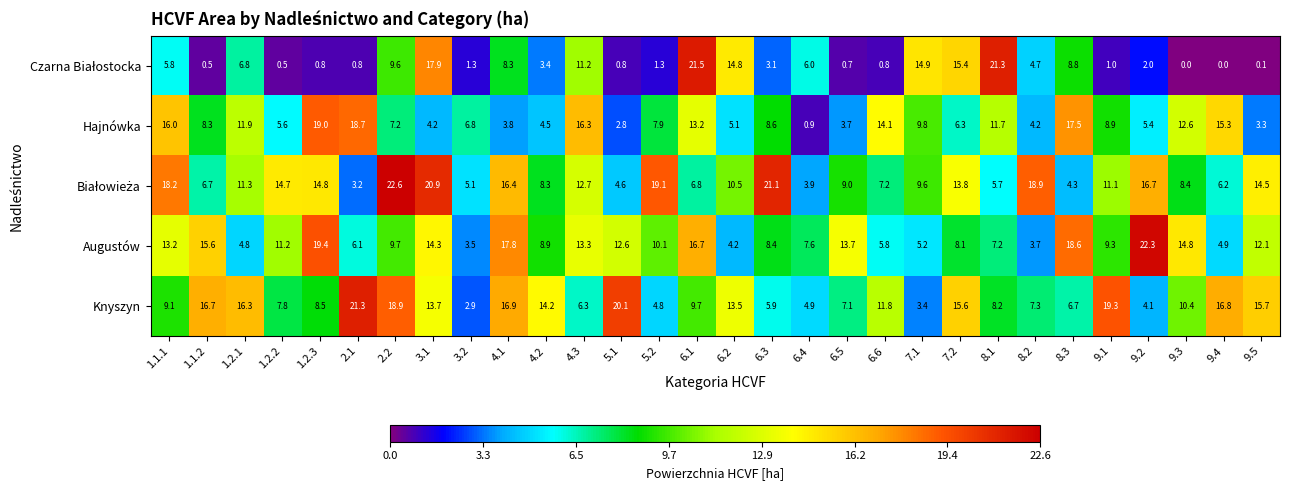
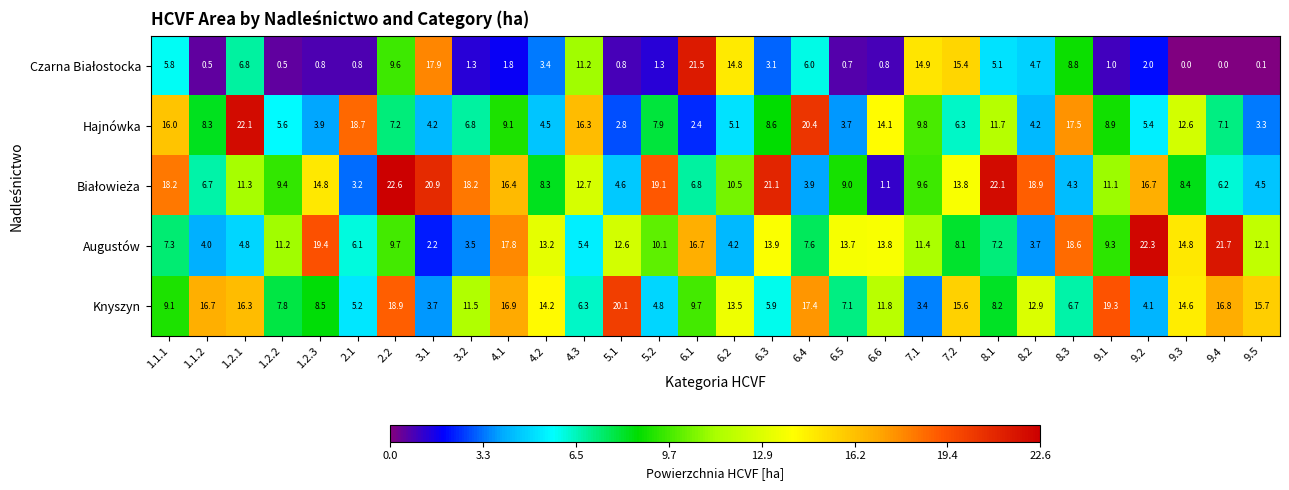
  {
    "Czarna Białostocka": {
      "1.1.1": 5.8,
      "1.1.2": 0.5,
      "1.2.1": 6.8,
      "1.2.2": 0.5,
      "1.2.3": 0.8,
      "2.1": 0.8,
      "2.2": 9.6,
      "3.1": 17.9,
      "3.2": 1.3,
-     "4.1": 8.3,
+     "4.1": 1.8,
      "4.2": 3.4,
      "4.3": 11.2,
      "5.1": 0.8,
      "5.2": 1.3,
      "6.1": 21.5,
      "6.2": 14.8,
      "6.3": 3.1,
      "6.4": 6.0,
      "6.5": 0.7,
      "6.6": 0.8,
      "7.1": 14.9,
      "7.2": 15.4,
-     "8.1": 21.3,
+     "8.1": 5.1,
      "8.2": 4.7,
      "8.3": 8.8,
      "9.1": 1.0,
      "9.2": 2.0,
      "9.3": 0.0,
      "9.4": 0.0,
      "9.5": 0.1
    },
    "Hajnówka": {
      "1.1.1": 16.0,
      "1.1.2": 8.3,
-     "1.2.1": 11.9,
+     "1.2.1": 22.1,
      "1.2.2": 5.6,
-     "1.2.3": 19.0,
+     "1.2.3": 3.9,
      "2.1": 18.7,
      "2.2": 7.2,
      "3.1": 4.2,
      "3.2": 6.8,
-     "4.1": 3.8,
+     "4.1": 9.1,
      "4.2": 4.5,
      "4.3": 16.3,
      "5.1": 2.8,
      "5.2": 7.9,
-     "6.1": 13.2,
+     "6.1": 2.4,
      "6.2": 5.1,
      "6.3": 8.6,
-     "6.4": 0.9,
+     "6.4": 20.4,
      "6.5": 3.7,
      "6.6": 14.1,
      "7.1": 9.8,
      "7.2": 6.3,
      "8.1": 11.7,
      "8.2": 4.2,
      "8.3": 17.5,
      "9.1": 8.9,
      "9.2": 5.4,
      "9.3": 12.6,
-     "9.4": 15.3,
+     "9.4": 7.1,
      "9.5": 3.3
    },
    "Białowieża": {
      "1.1.1": 18.2,
      "1.1.2": 6.7,
      "1.2.1": 11.3,
-     "1.2.2": 14.7,
+     "1.2.2": 9.4,
      "1.2.3": 14.8,
      "2.1": 3.2,
      "2.2": 22.6,
      "3.1": 20.9,
-     "3.2": 5.1,
+     "3.2": 18.2,
      "4.1": 16.4,
      "4.2": 8.3,
      "4.3": 12.7,
      "5.1": 4.6,
      "5.2": 19.1,
      "6.1": 6.8,
      "6.2": 10.5,
      "6.3": 21.1,
      "6.4": 3.9,
      "6.5": 9.0,
-     "6.6": 7.2,
+     "6.6": 1.1,
      "7.1": 9.6,
      "7.2": 13.8,
-     "8.1": 5.7,
+     "8.1": 22.1,
      "8.2": 18.9,
      "8.3": 4.3,
      "9.1": 11.1,
      "9.2": 16.7,
      "9.3": 8.4,
      "9.4": 6.2,
-     "9.5": 14.5
+     "9.5": 4.5
    },
    "Augustów": {
-     "1.1.1": 13.2,
-     "1.1.2": 15.6,
+     "1.1.1": 7.3,
+     "1.1.2": 4.0,
      "1.2.1": 4.8,
      "1.2.2": 11.2,
      "1.2.3": 19.4,
      "2.1": 6.1,
      "2.2": 9.7,
-     "3.1": 14.3,
+     "3.1": 2.2,
      "3.2": 3.5,
      "4.1": 17.8,
-     "4.2": 8.9,
-     "4.3": 13.3,
+     "4.2": 13.2,
+     "4.3": 5.4,
      "5.1": 12.6,
      "5.2": 10.1,
      "6.1": 16.7,
      "6.2": 4.2,
-     "6.3": 8.4,
+     "6.3": 13.9,
      "6.4": 7.6,
      "6.5": 13.7,
-     "6.6": 5.8,
-     "7.1": 5.2,
+     "6.6": 13.8,
+     "7.1": 11.4,
      "7.2": 8.1,
      "8.1": 7.2,
      "8.2": 3.7,
      "8.3": 18.6,
      "9.1": 9.3,
      "9.2": 22.3,
      "9.3": 14.8,
-     "9.4": 4.9,
+     "9.4": 21.7,
      "9.5": 12.1
    },
    "Knyszyn": {
      "1.1.1": 9.1,
      "1.1.2": 16.7,
      "1.2.1": 16.3,
      "1.2.2": 7.8,
      "1.2.3": 8.5,
-     "2.1": 21.3,
+     "2.1": 5.2,
      "2.2": 18.9,
-     "3.1": 13.7,
-     "3.2": 2.9,
+     "3.1": 3.7,
+     "3.2": 11.5,
      "4.1": 16.9,
      "4.2": 14.2,
      "4.3": 6.3,
      "5.1": 20.1,
      "5.2": 4.8,
      "6.1": 9.7,
      "6.2": 13.5,
      "6.3": 5.9,
-     "6.4": 4.9,
+     "6.4": 17.4,
      "6.5": 7.1,
      "6.6": 11.8,
      "7.1": 3.4,
      "7.2": 15.6,
      "8.1": 8.2,
-     "8.2": 7.3,
+     "8.2": 12.9,
      "8.3": 6.7,
      "9.1": 19.3,
      "9.2": 4.1,
-     "9.3": 10.4,
+     "9.3": 14.6,
      "9.4": 16.8,
      "9.5": 15.7
    }
  }
